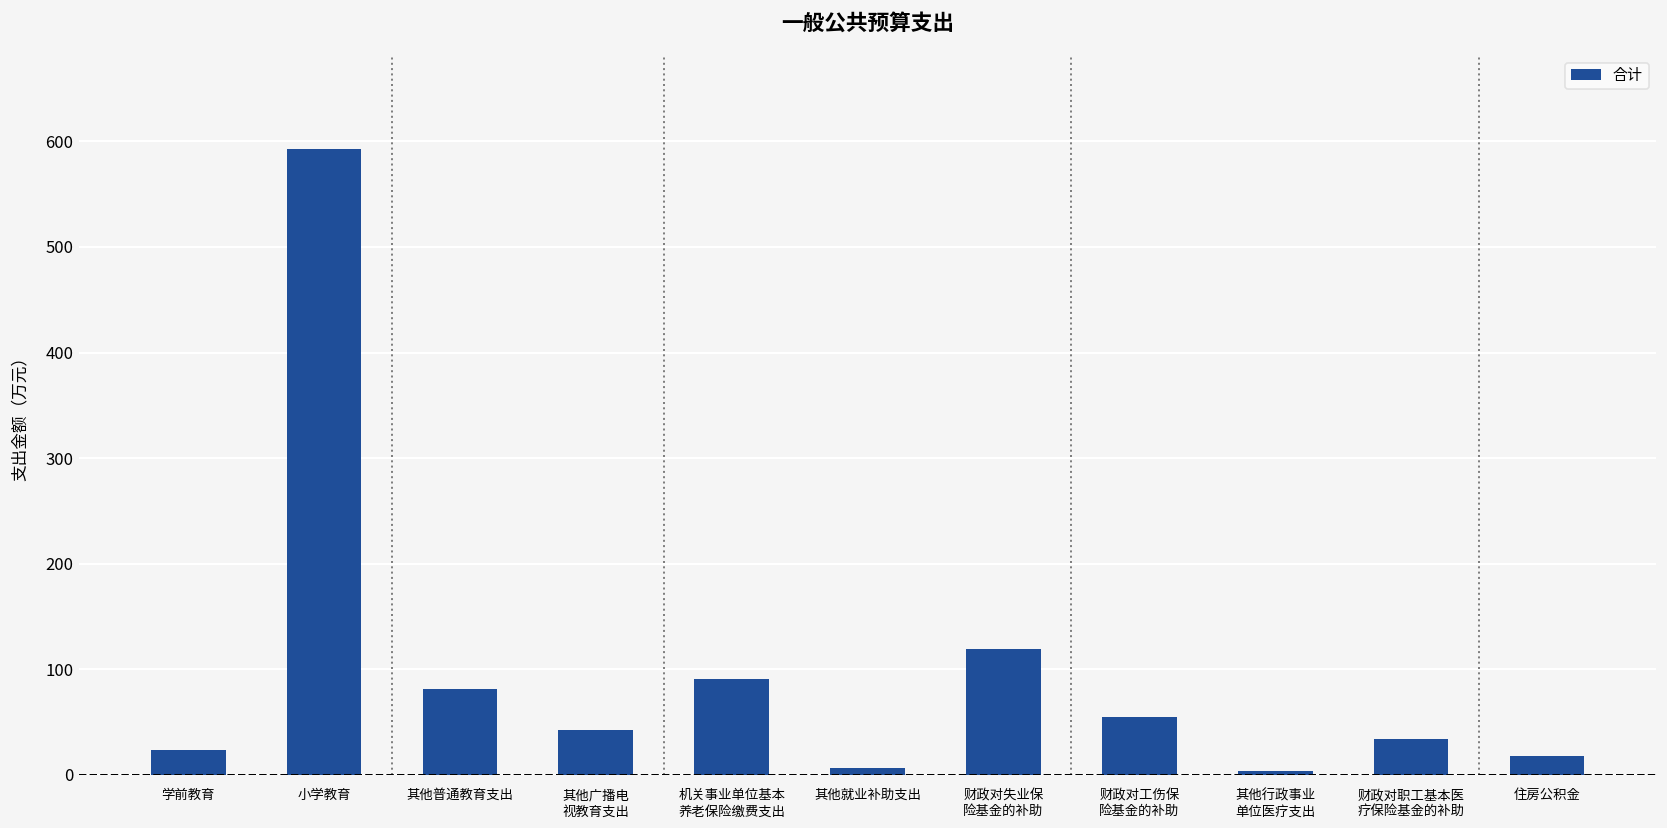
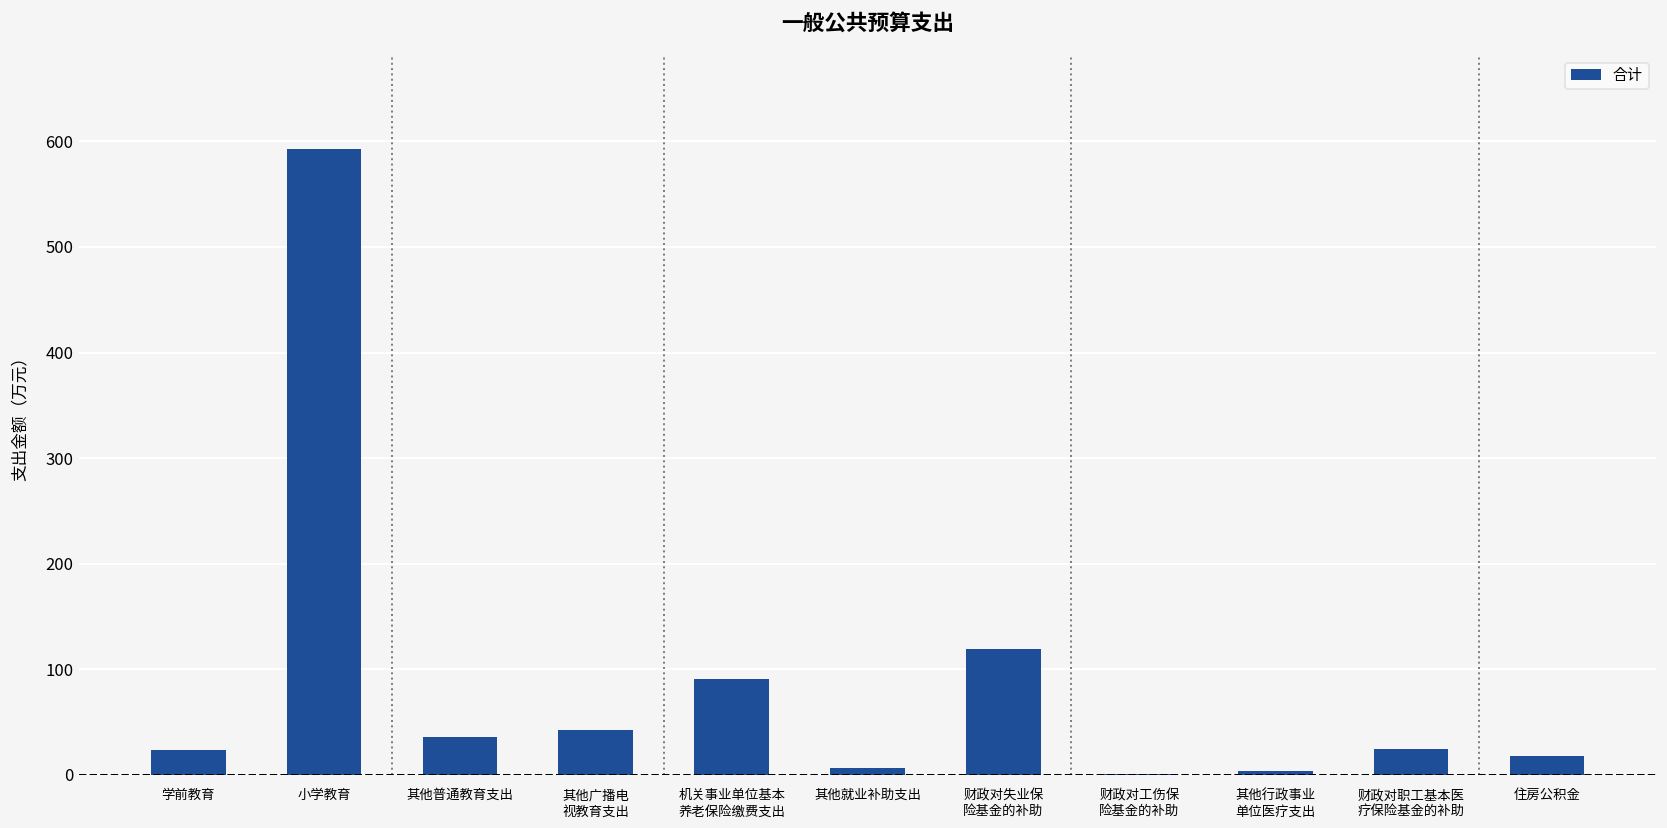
  {
    "学前教育": 20,
    "小学教育": 590,
-   "其他普通教育支出": 80,
+   "其他普通教育支出": 40,
    "其他广播电 视教育支出": 40,
    "机关事业单位基本 养老保险缴费支出": 90,
    "其他就业补助支出": 10,
    "财政对失业保 险基金的补助": 120,
-   "财政对工伤保 险基金的补助": 50,
+   "财政对工伤保 险基金的补助": 0,
    "其他行政事业 单位医疗支出": 0,
-   "财政对职工基本医 疗保险基金的补助": 30,
+   "财政对职工基本医 疗保险基金的补助": 20,
    "住房公积金": 20
  }
